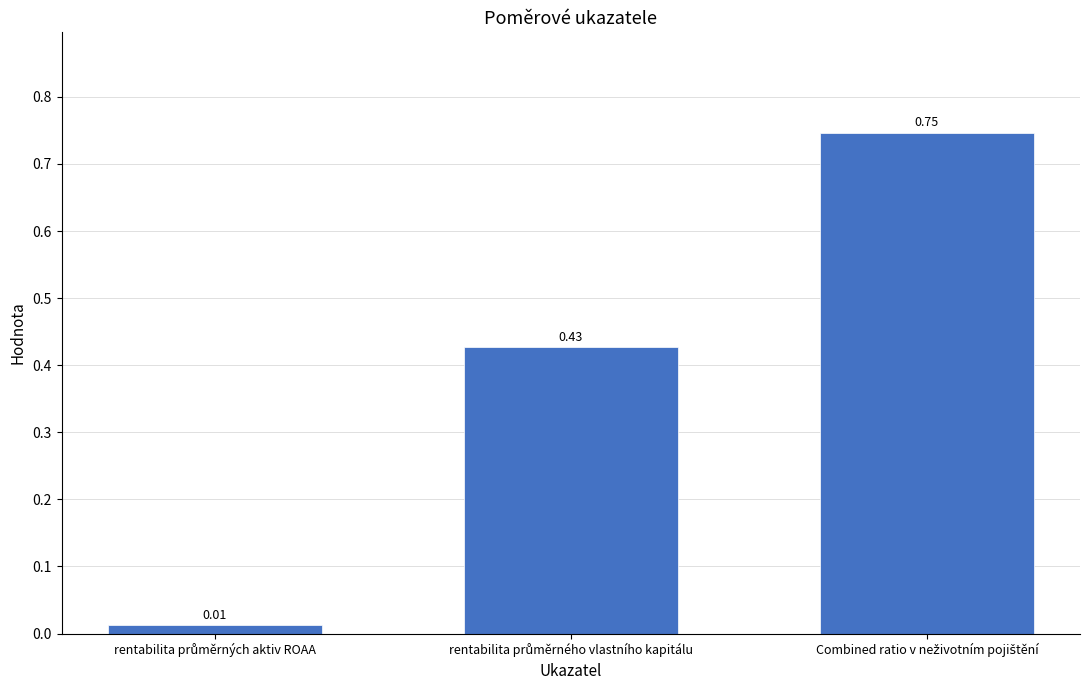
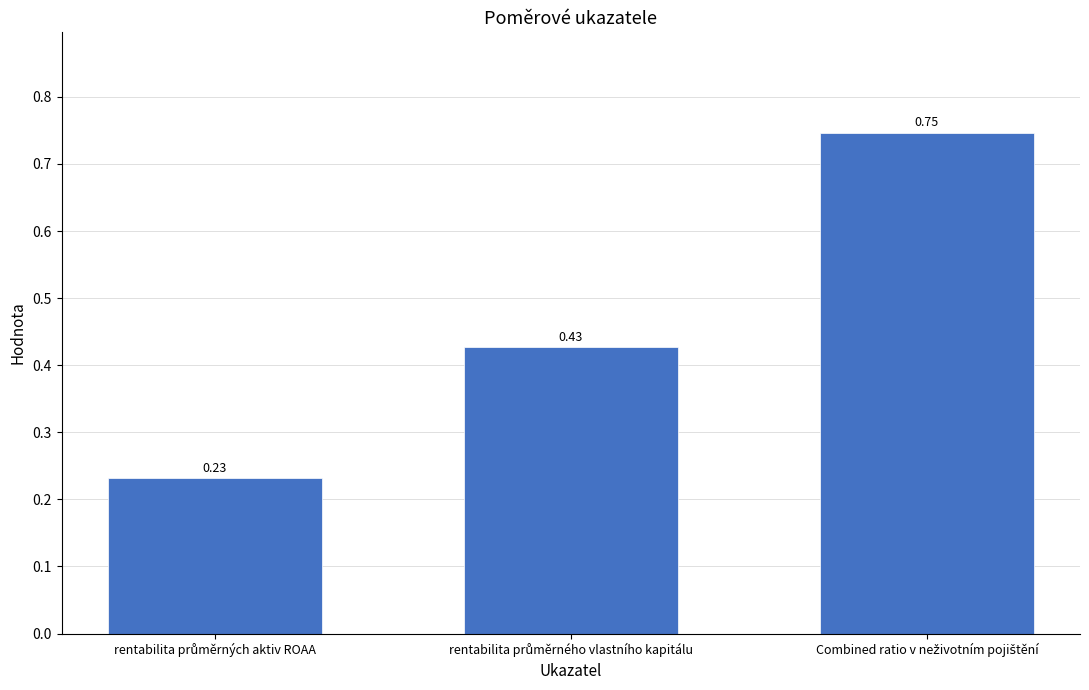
  {
-   "rentabilita průměrných aktiv ROAA": 0.01,
+   "rentabilita průměrných aktiv ROAA": 0.23,
    "rentabilita průměrného vlastního kapitálu": 0.43,
    "Combined ratio v neživotním pojištění": 0.75
  }
